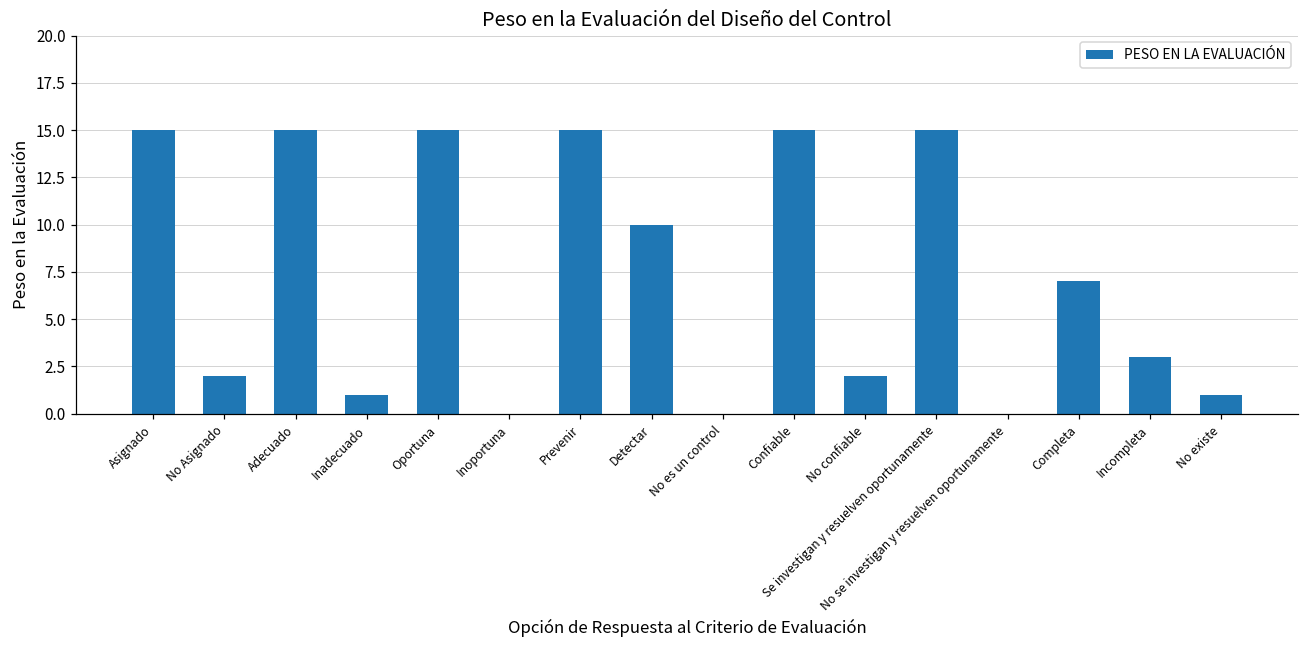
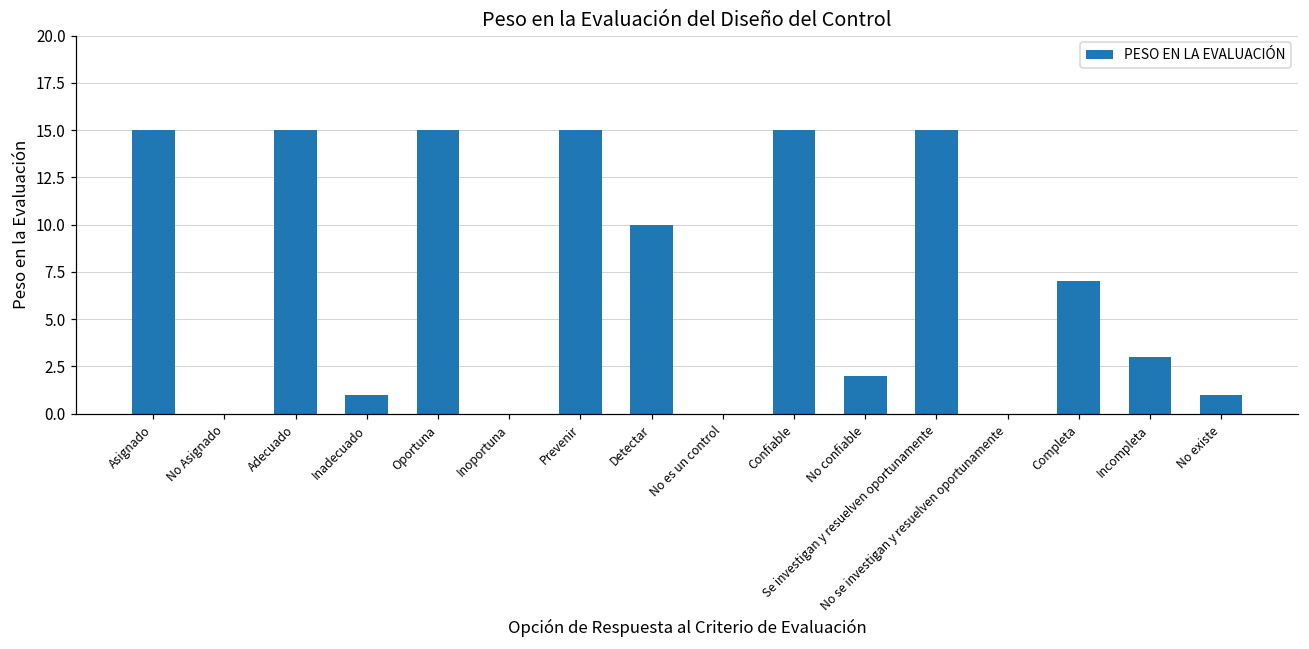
  {
    "Asignado": 15,
-   "No Asignado": 2,
+   "No Asignado": 0,
    "Adecuado": 15,
    "Inadecuado": 1,
    "Oportuna": 15,
    "Inoportuna": 0,
    "Prevenir": 15,
    "Detectar": 10,
    "No es un control": 0,
    "Confiable": 15,
    "No confiable": 2,
    "Se investigan y resuelven oportunamente": 15,
    "No se investigan y resuelven oportunamente": 0,
    "Completa": 7,
    "Incompleta": 3,
    "No existe": 1
  }
